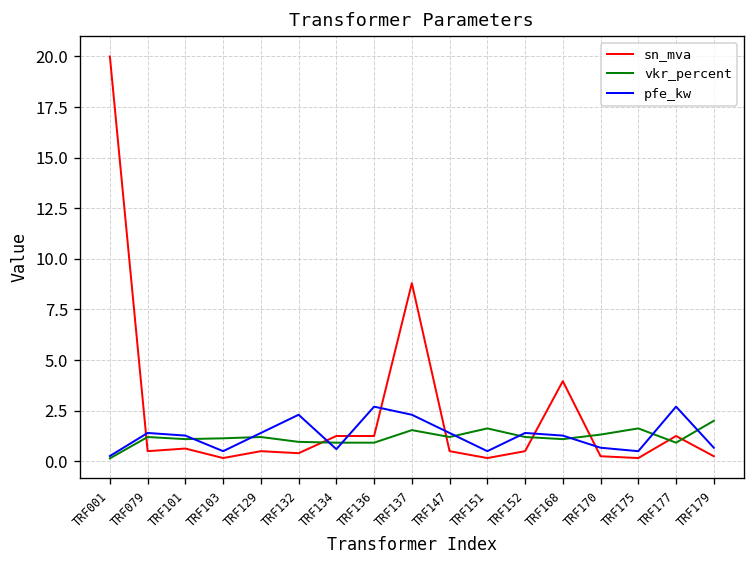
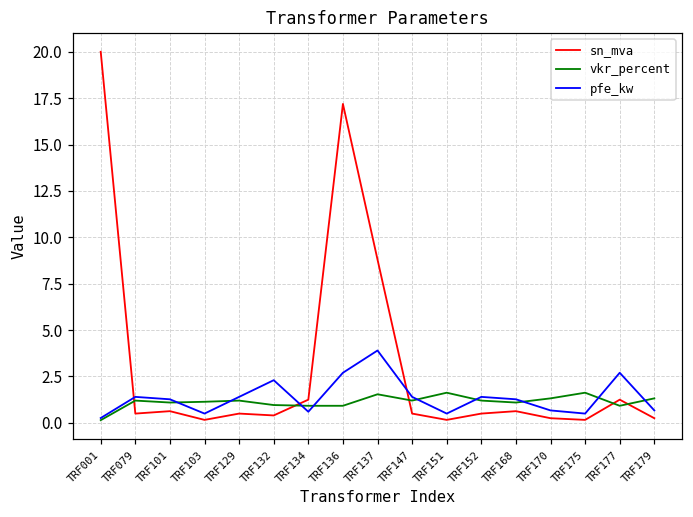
  {
    "sn_mva": {
      "TRF001": 20.0,
      "TRF079": 0.5,
      "TRF101": 0.6,
      "TRF103": 0.2,
      "TRF129": 0.5,
      "TRF132": 0.4,
      "TRF134": 1.3,
-     "TRF136": 1.3,
+     "TRF136": 17.2,
      "TRF137": 8.8,
      "TRF147": 0.5,
      "TRF151": 0.2,
      "TRF152": 0.5,
-     "TRF168": 4.0,
+     "TRF168": 0.6,
      "TRF170": 0.3,
      "TRF175": 0.2,
      "TRF177": 1.3,
      "TRF179": 0.3
    },
    "vkr_percent": {
      "TRF079": 1.2,
      "TRF101": 1.1,
      "TRF103": 1.1,
      "TRF129": 1.2,
      "TRF132": 1.0,
      "TRF134": 0.9,
      "TRF136": 0.9,
      "TRF137": 1.5,
      "TRF147": 1.2,
      "TRF151": 1.6,
      "TRF152": 1.2,
      "TRF168": 1.1,
      "TRF170": 1.3,
      "TRF175": 1.6,
      "TRF177": 0.9,
-     "TRF179": 2.0
+     "TRF179": 1.3
    },
    "pfe_kw": {
      "TRF079": 1.4,
      "TRF101": 1.3,
      "TRF103": 0.5,
      "TRF129": 1.4,
      "TRF132": 2.3,
      "TRF134": 0.6,
      "TRF136": 2.7,
-     "TRF137": 2.3,
+     "TRF137": 3.9,
      "TRF147": 1.4,
      "TRF151": 0.5,
      "TRF152": 1.4,
      "TRF168": 1.3,
      "TRF170": 0.7,
      "TRF175": 0.5,
      "TRF177": 2.7,
      "TRF179": 0.7
    }
  }
